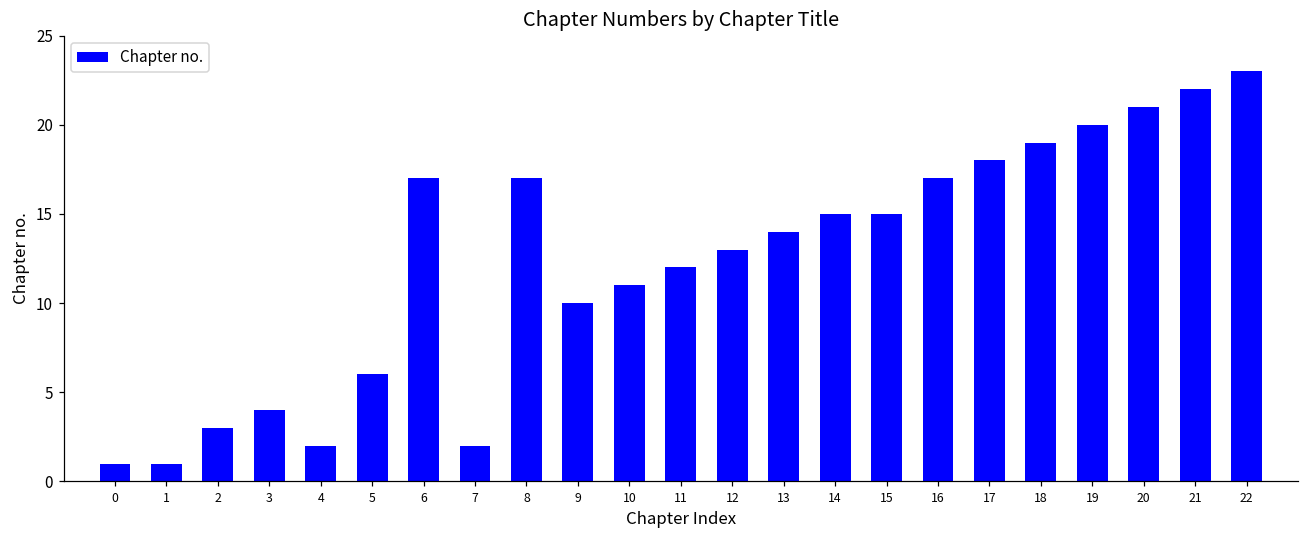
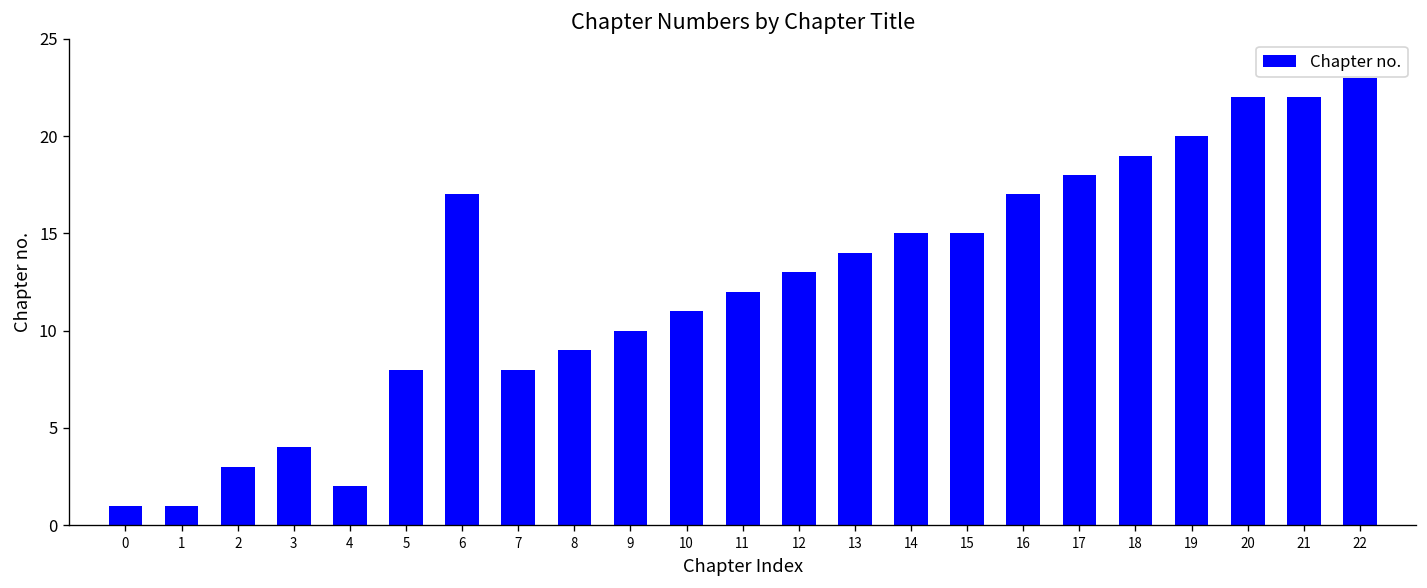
  {
    "0": 1,
    "1": 1,
    "2": 3,
    "3": 4,
    "4": 2,
-   "5": 6,
+   "5": 8,
    "6": 17,
-   "7": 2,
-   "8": 17,
+   "7": 8,
+   "8": 9,
    "9": 10,
    "10": 11,
    "11": 12,
    "12": 13,
    "13": 14,
    "14": 15,
    "15": 15,
    "16": 17,
    "17": 18,
    "18": 19,
    "19": 20,
-   "20": 21,
+   "20": 22,
    "21": 22,
    "22": 23
  }
